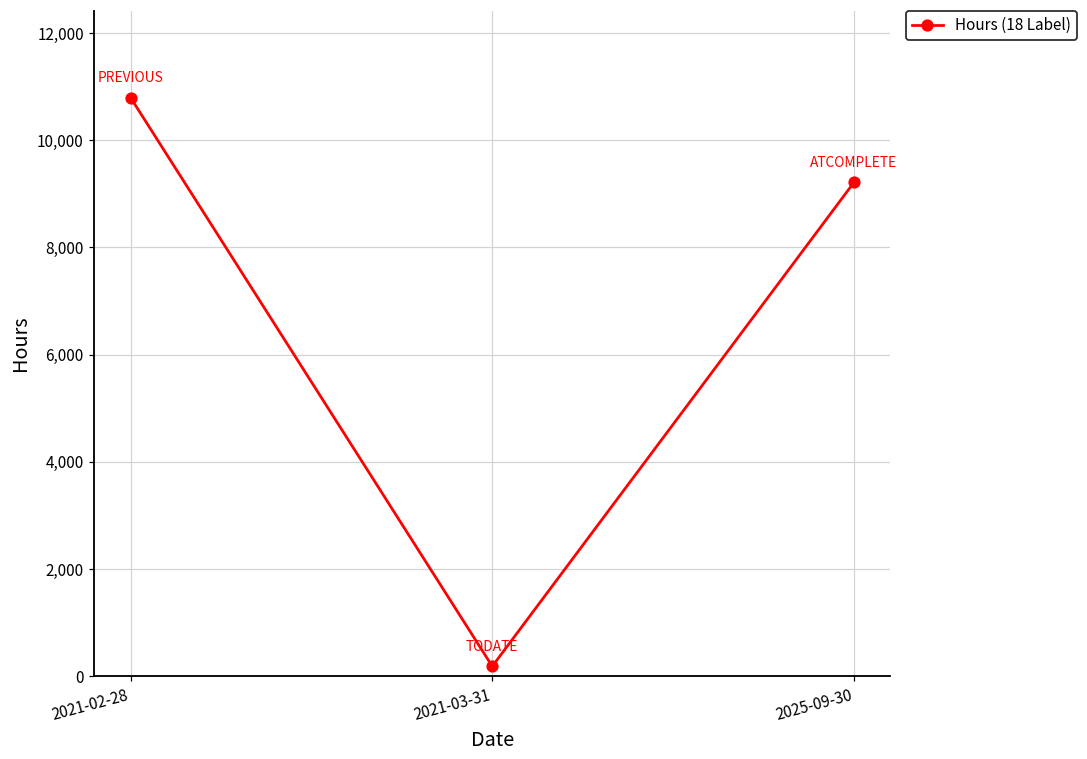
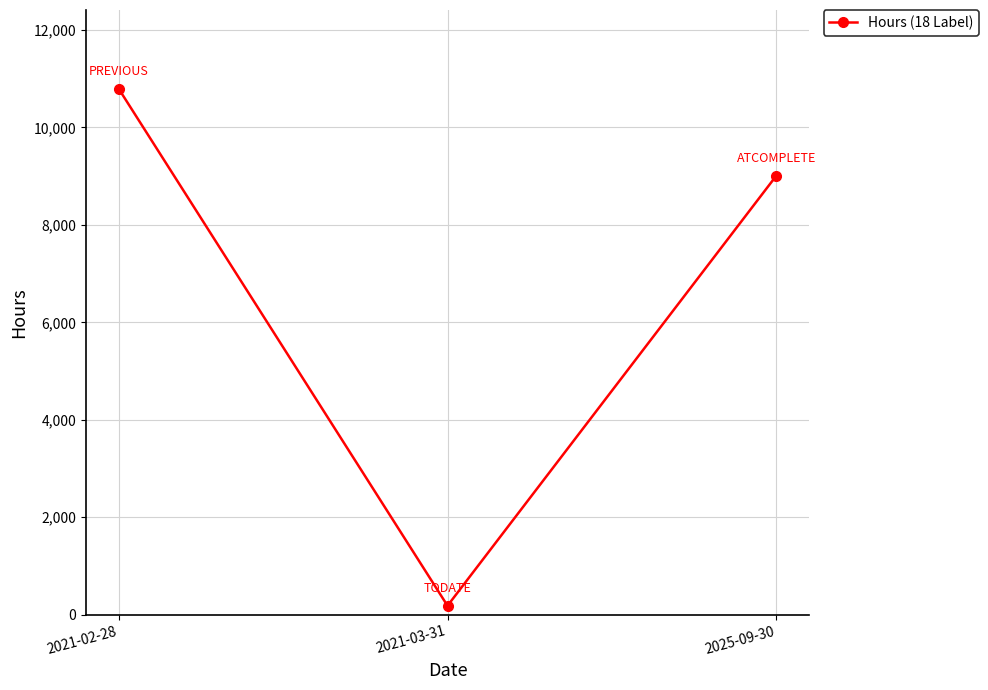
  {
    "2021-02-28": "10,800",
    "2021-03-31": "200",
-   "2025-09-30": "9,200"
+   "2025-09-30": "9,000"
  }
